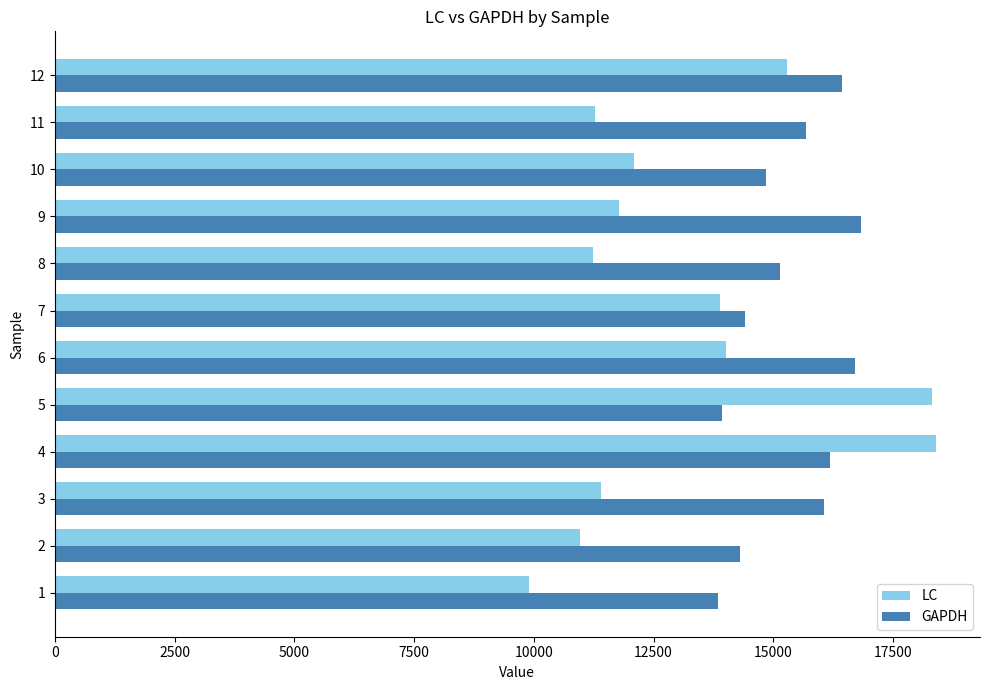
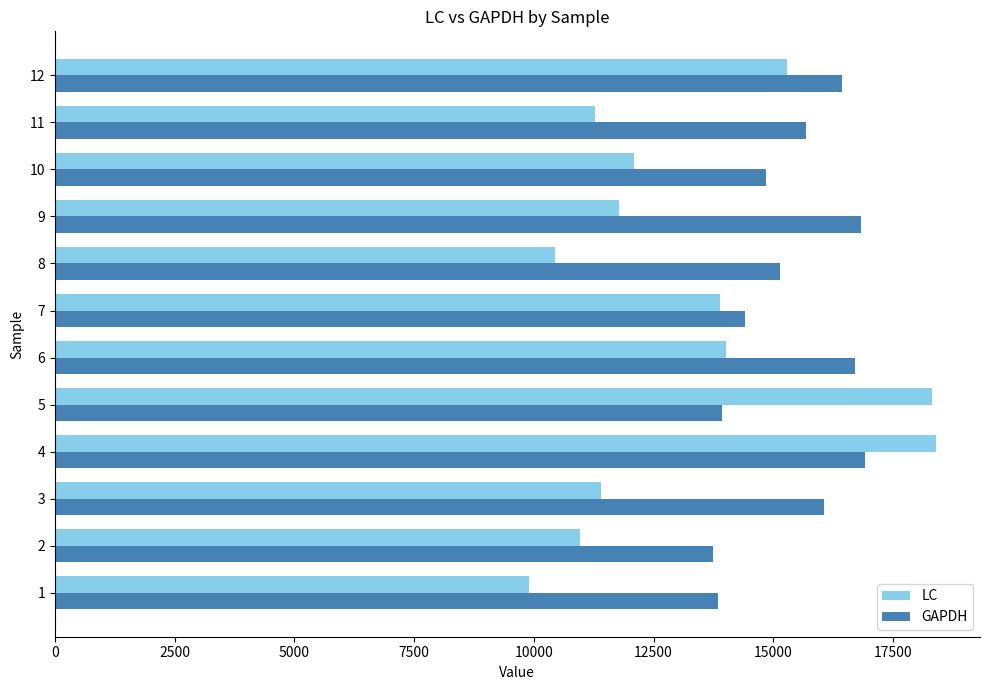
  {
    "LC": {
      "12": 15300,
      "11": 11300,
      "10": 12100,
      "9": 11800,
-     "8": 11200,
+     "8": 10400,
      "7": 13900,
      "6": 14000,
      "5": 18300,
      "4": 18400,
      "3": 11400,
      "2": 11000,
      "1": 9900
    },
    "GAPDH": {
      "12": 16400,
      "11": 15700,
      "10": 14900,
      "9": 16800,
      "8": 15100,
      "7": 14400,
      "6": 16700,
      "5": 13900,
-     "4": 16200,
+     "4": 16900,
      "3": 16000,
-     "2": 14300,
+     "2": 13700,
      "1": 13800
    }
  }
